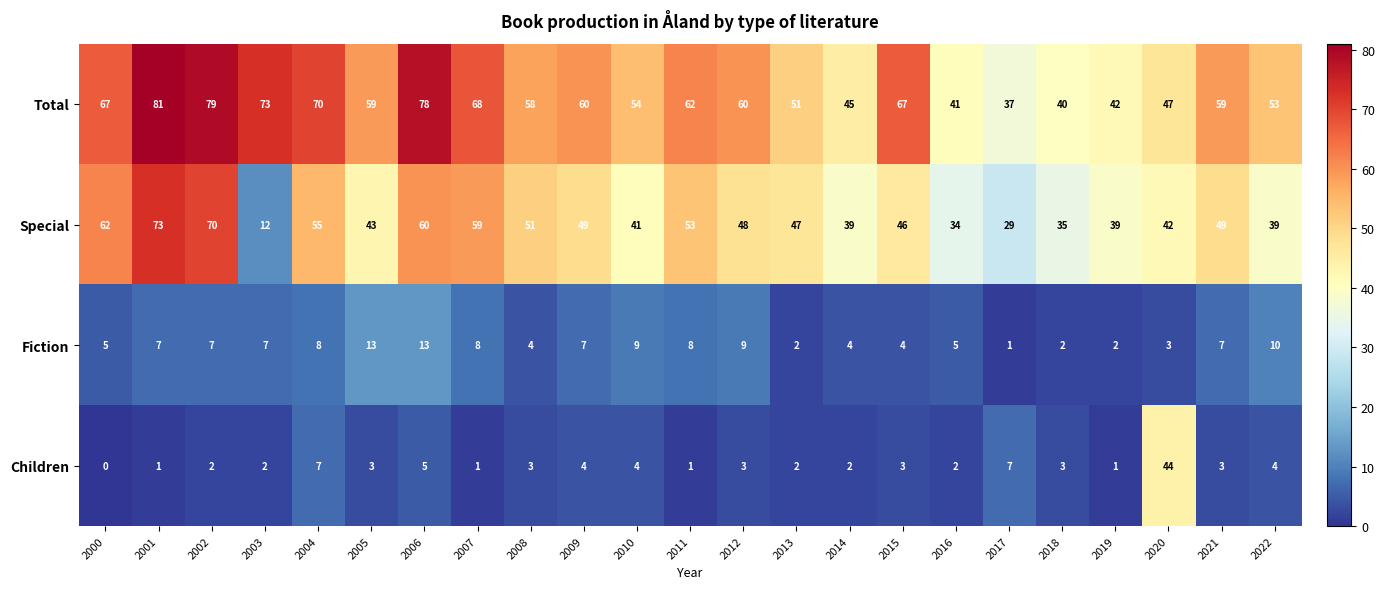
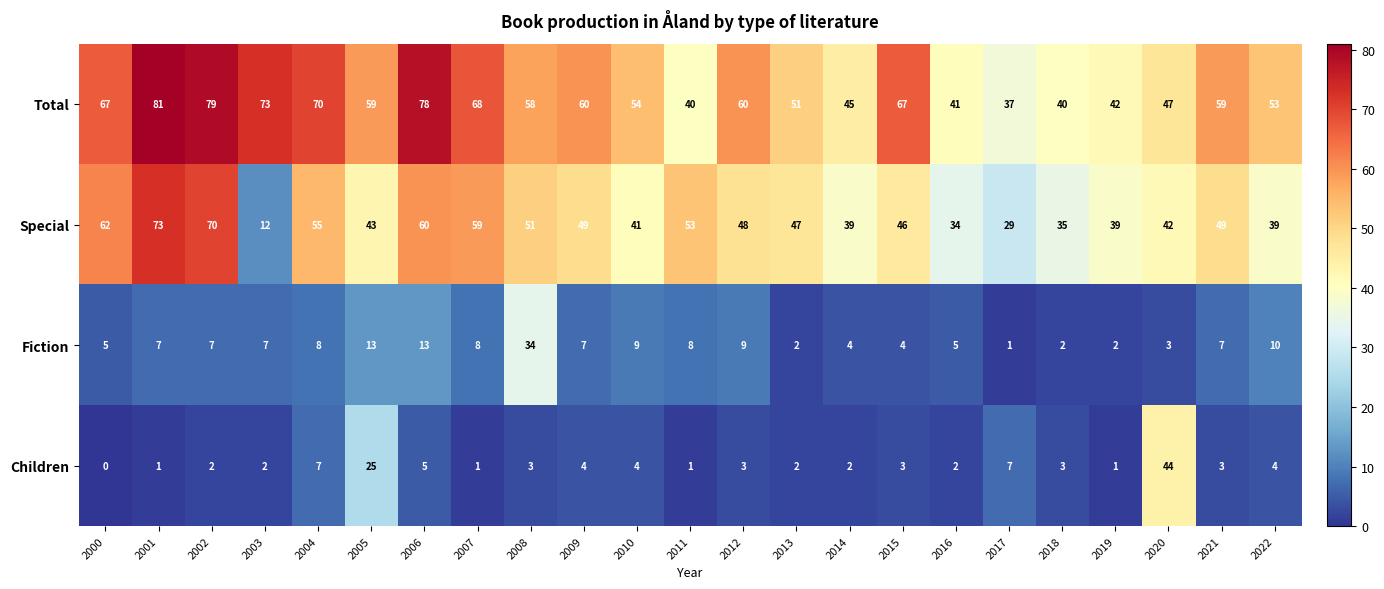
  {
    "Total": {
      "2000": 67,
      "2001": 81,
      "2002": 79,
      "2003": 73,
      "2004": 70,
      "2005": 59,
      "2006": 78,
      "2007": 68,
      "2008": 58,
      "2009": 60,
      "2010": 54,
-     "2011": 62,
+     "2011": 40,
      "2012": 60,
      "2013": 51,
      "2014": 45,
      "2015": 67,
      "2016": 41,
      "2017": 37,
      "2018": 40,
      "2019": 42,
      "2020": 47,
      "2021": 59,
      "2022": 53
    },
    "Special": {
      "2000": 62,
      "2001": 73,
      "2002": 70,
      "2003": 12,
      "2004": 55,
      "2005": 43,
      "2006": 60,
      "2007": 59,
      "2008": 51,
      "2009": 49,
      "2010": 41,
      "2011": 53,
      "2012": 48,
      "2013": 47,
      "2014": 39,
      "2015": 46,
      "2016": 34,
      "2017": 29,
      "2018": 35,
      "2019": 39,
      "2020": 42,
      "2021": 49,
      "2022": 39
    },
    "Fiction": {
      "2000": 5,
      "2001": 7,
      "2002": 7,
      "2003": 7,
      "2004": 8,
      "2005": 13,
      "2006": 13,
      "2007": 8,
-     "2008": 4,
+     "2008": 34,
      "2009": 7,
      "2010": 9,
      "2011": 8,
      "2012": 9,
      "2013": 2,
      "2014": 4,
      "2015": 4,
      "2016": 5,
      "2017": 1,
      "2018": 2,
      "2019": 2,
      "2020": 3,
      "2021": 7,
      "2022": 10
    },
    "Children": {
      "2000": 0,
      "2001": 1,
      "2002": 2,
      "2003": 2,
      "2004": 7,
-     "2005": 3,
+     "2005": 25,
      "2006": 5,
      "2007": 1,
      "2008": 3,
      "2009": 4,
      "2010": 4,
      "2011": 1,
      "2012": 3,
      "2013": 2,
      "2014": 2,
      "2015": 3,
      "2016": 2,
      "2017": 7,
      "2018": 3,
      "2019": 1,
      "2020": 44,
      "2021": 3,
      "2022": 4
    }
  }
